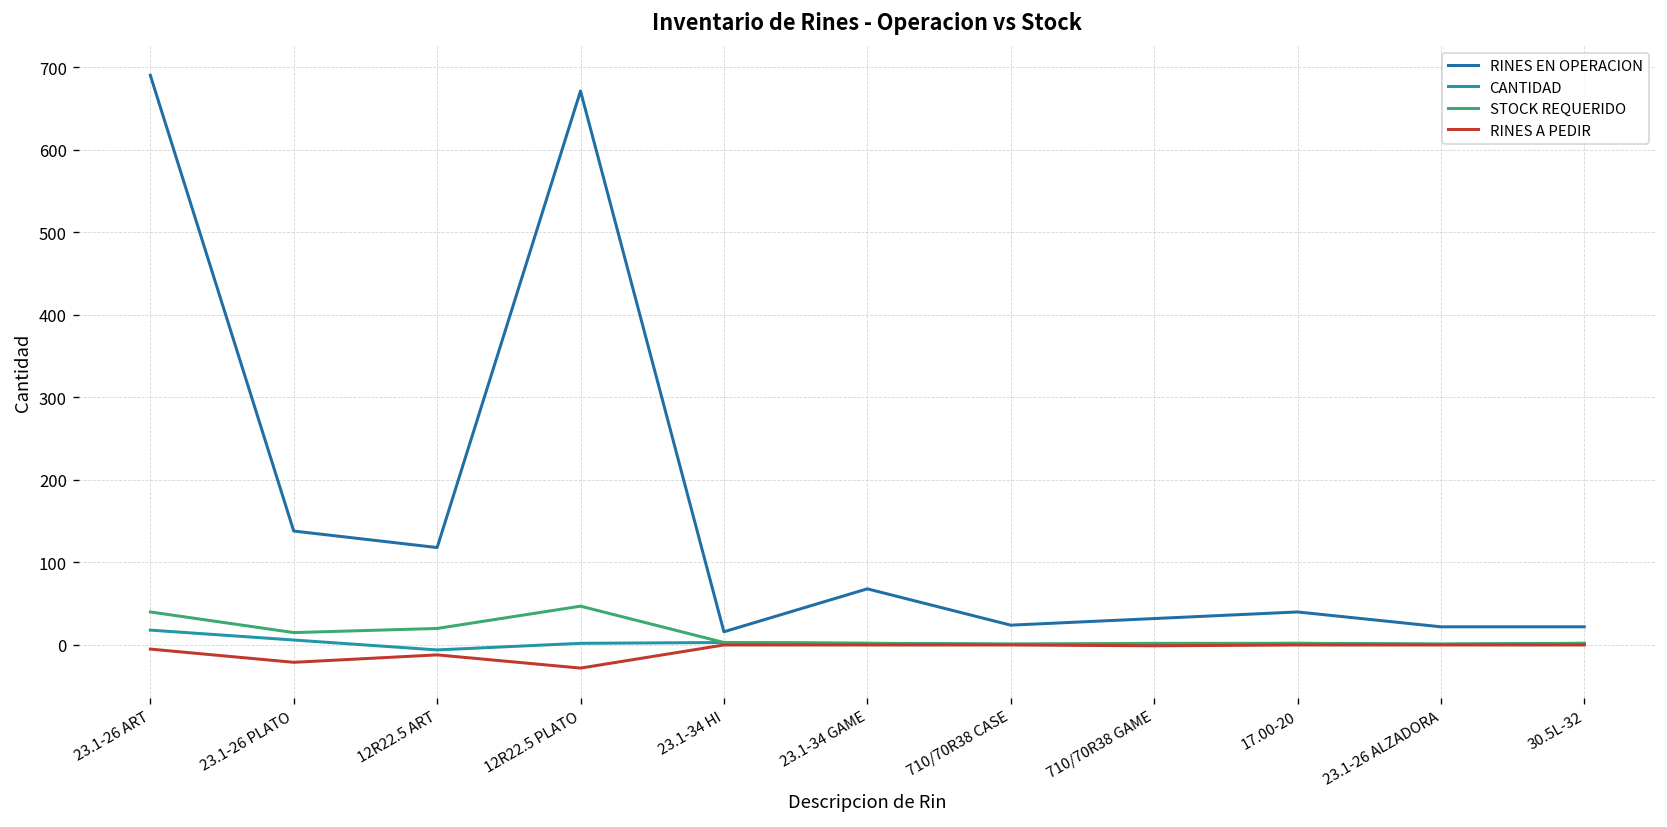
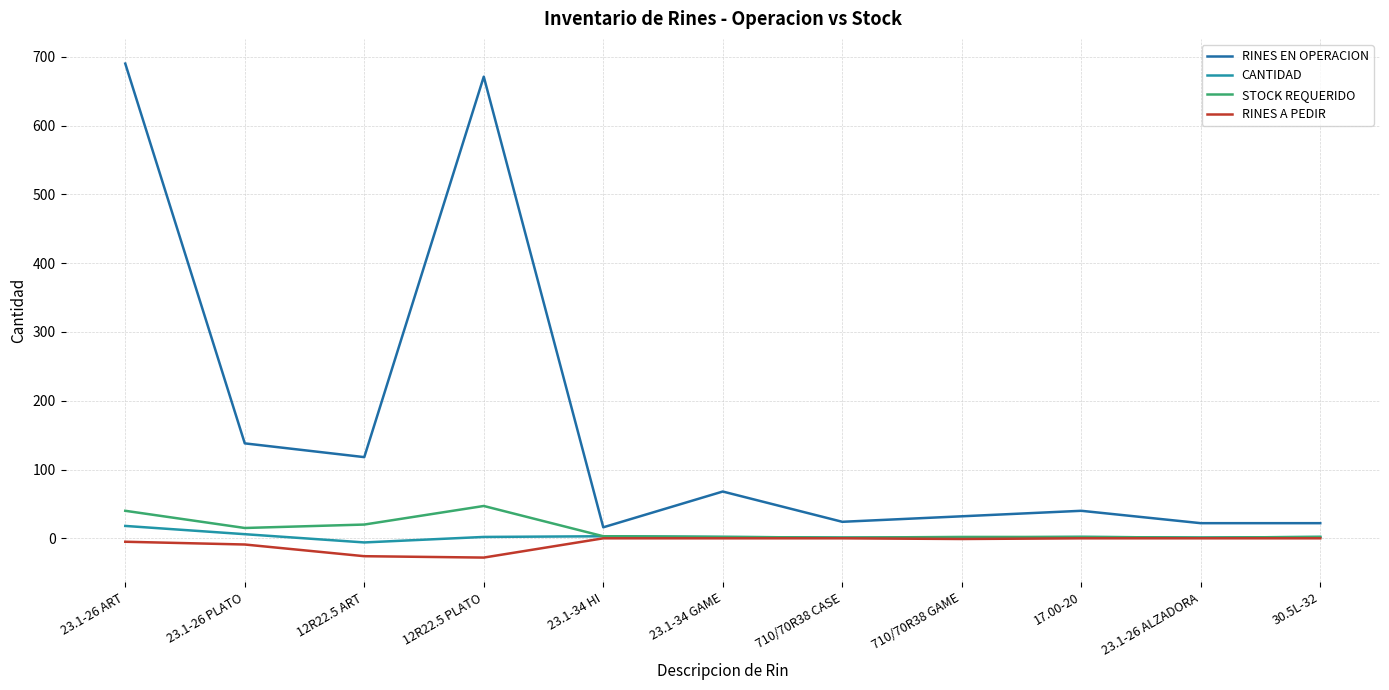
  {
    "STOCK REQUERIDO": {
      "23.1-26 ART": 40,
      "23.1-26 PLATO": 20,
      "12R22.5 ART": 20,
      "12R22.5 PLATO": 50
    },
    "RINES A PEDIR": {
      "23.1-26 ART": -10,
-     "23.1-26 PLATO": -20,
-     "12R22.5 ART": -10,
+     "23.1-26 PLATO": -10,
+     "12R22.5 ART": -30,
      "12R22.5 PLATO": -30
    }
  }
